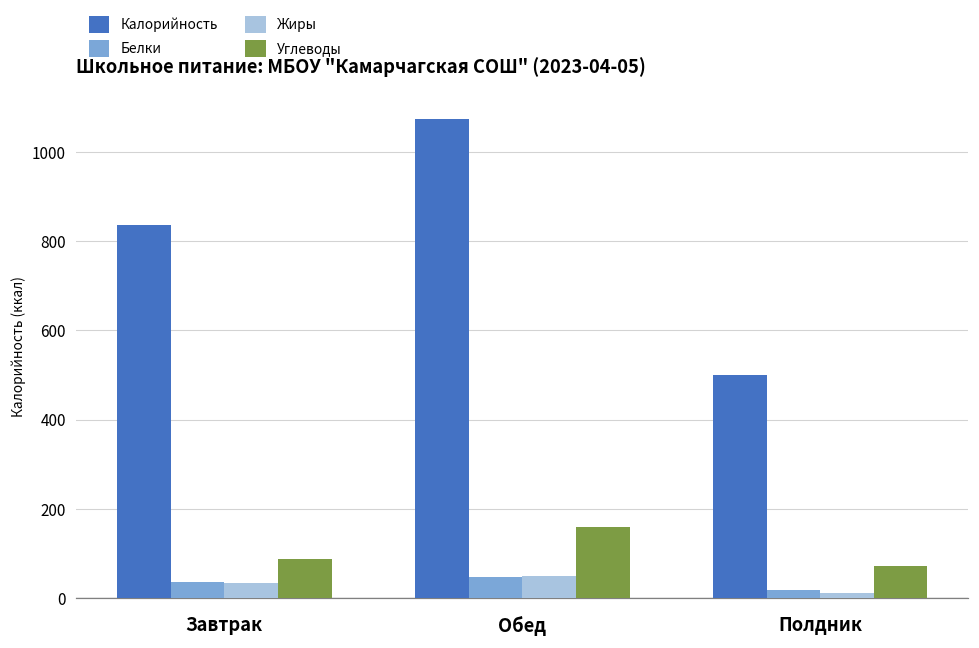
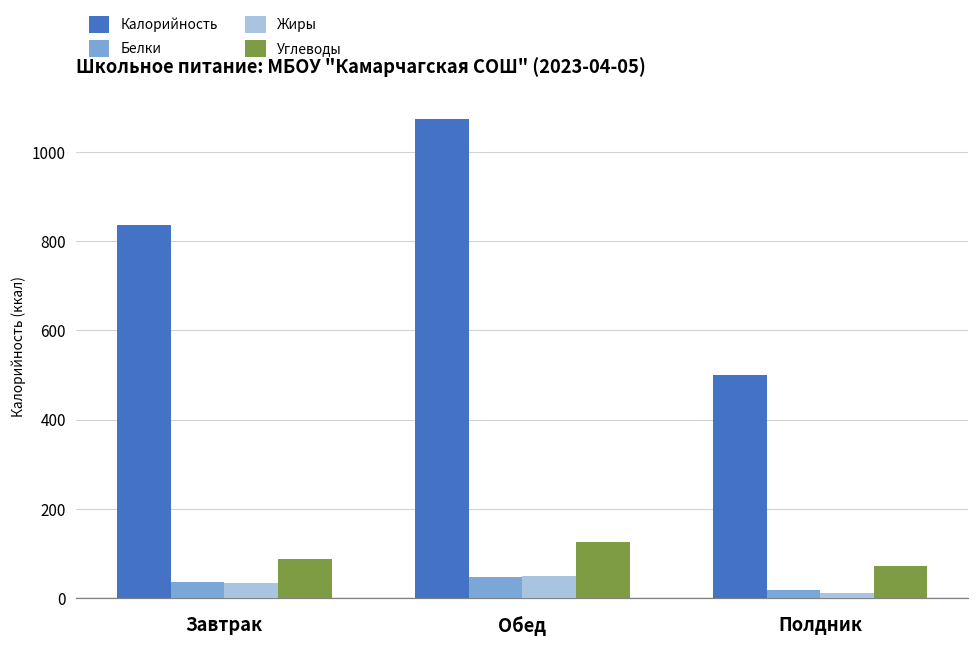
  {
    "Калорийность": {
      "Завтрак": 840,
      "Обед": 1070,
      "Полдник": 500
    },
    "Углеводы": {
      "Завтрак": 90,
-     "Обед": 160,
+     "Обед": 130,
      "Полдник": 70
    }
  }
